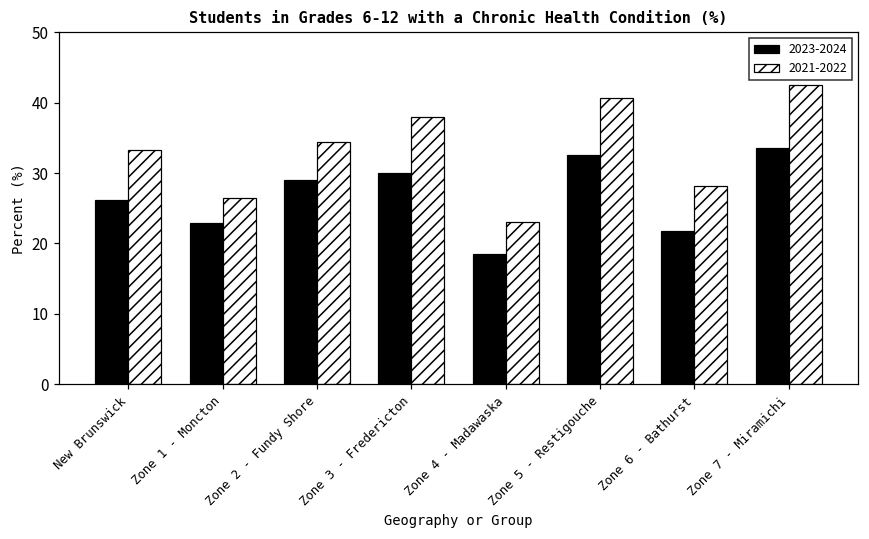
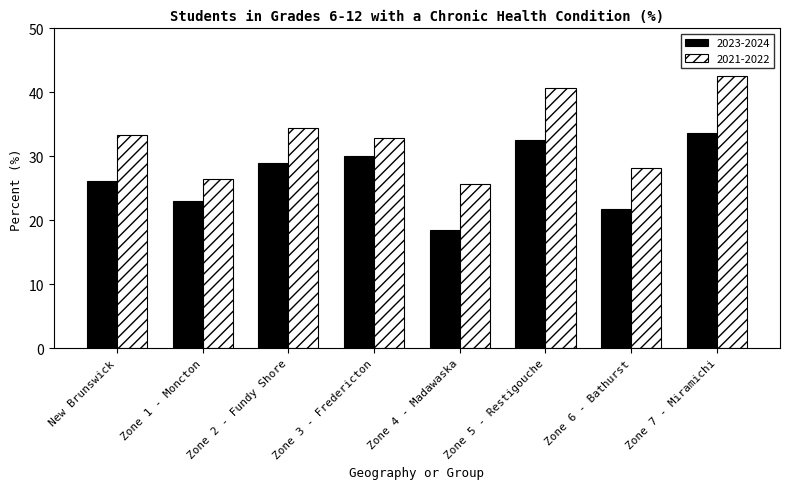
  {
    "2023-2024": {
      "New Brunswick": 26,
      "Zone 1 - Moncton": 23,
      "Zone 2 - Fundy Shore": 29,
      "Zone 3 - Fredericton": 30,
      "Zone 4 - Madawaska": 19,
      "Zone 5 - Restigouche": 33,
      "Zone 6 - Bathurst": 22,
      "Zone 7 - Miramichi": 34
    },
    "2021-2022": {
      "New Brunswick": 33,
      "Zone 1 - Moncton": 26,
      "Zone 2 - Fundy Shore": 34,
-     "Zone 3 - Fredericton": 38,
-     "Zone 4 - Madawaska": 23,
+     "Zone 3 - Fredericton": 33,
+     "Zone 4 - Madawaska": 26,
      "Zone 5 - Restigouche": 41,
      "Zone 6 - Bathurst": 28,
      "Zone 7 - Miramichi": 43
    }
  }
